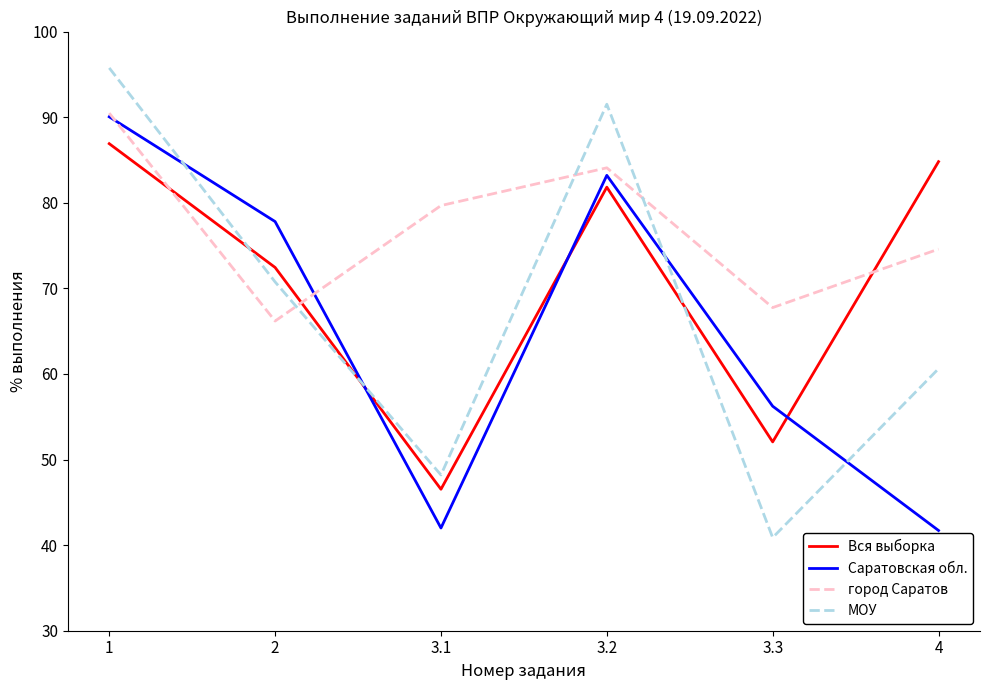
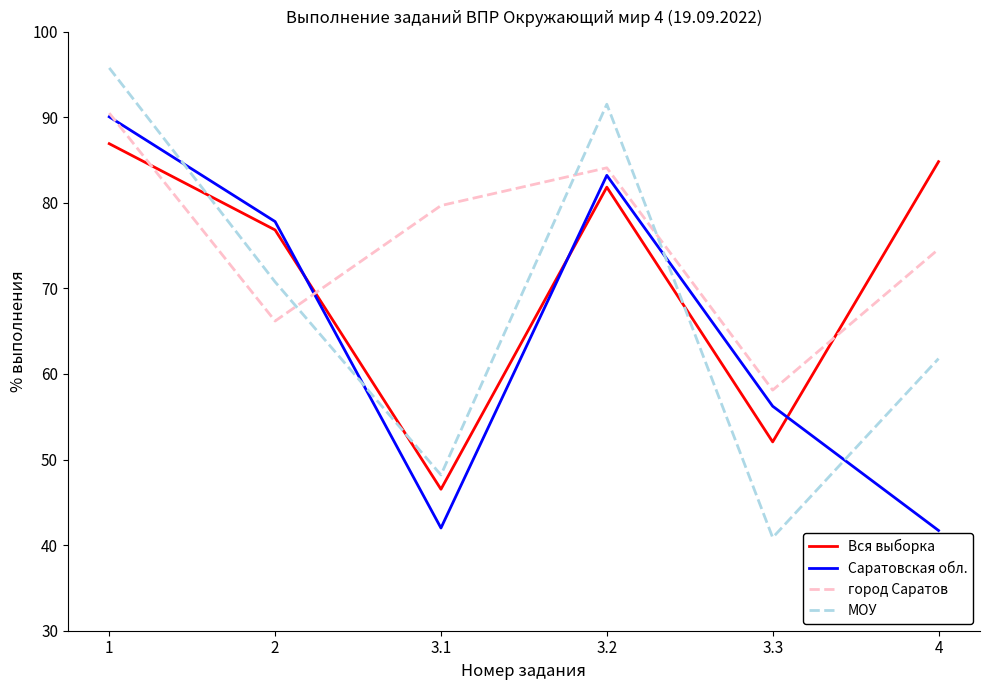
  {
    "Вся выборка": {
      "1": 87,
-     "2": 72,
+     "2": 77,
      "3.1": 47,
      "3.2": 82,
      "3.3": 52,
      "4": 85
    },
    "Саратовская обл.": {
      "1": 90,
      "2": 78,
      "3.1": 42,
      "3.2": 83,
      "3.3": 56,
      "4": 42
    },
    "город Саратов": {
      "1": 90,
      "2": 66,
      "3.1": 80,
      "3.2": 84,
-     "3.3": 68,
+     "3.3": 58,
      "4": 75
    },
    "МОУ": {
      "1": 96,
      "2": 71,
      "3.1": 48,
      "3.2": 92,
      "3.3": 41,
-     "4": 61
+     "4": 62
    }
  }
